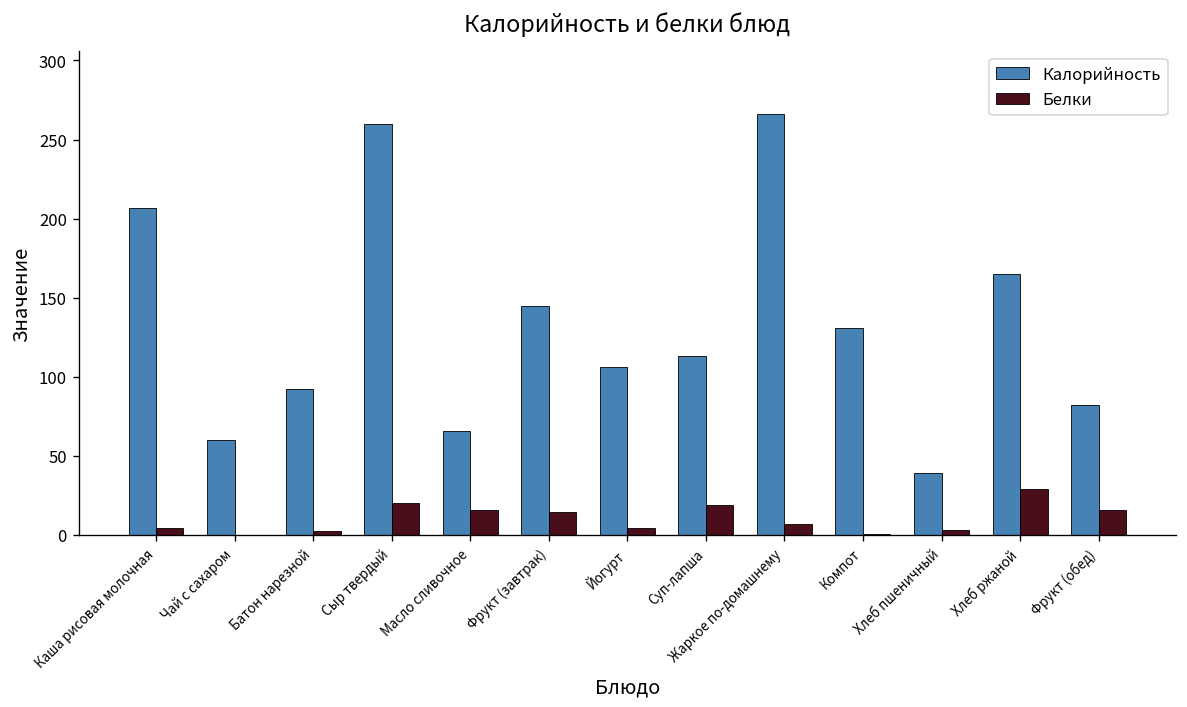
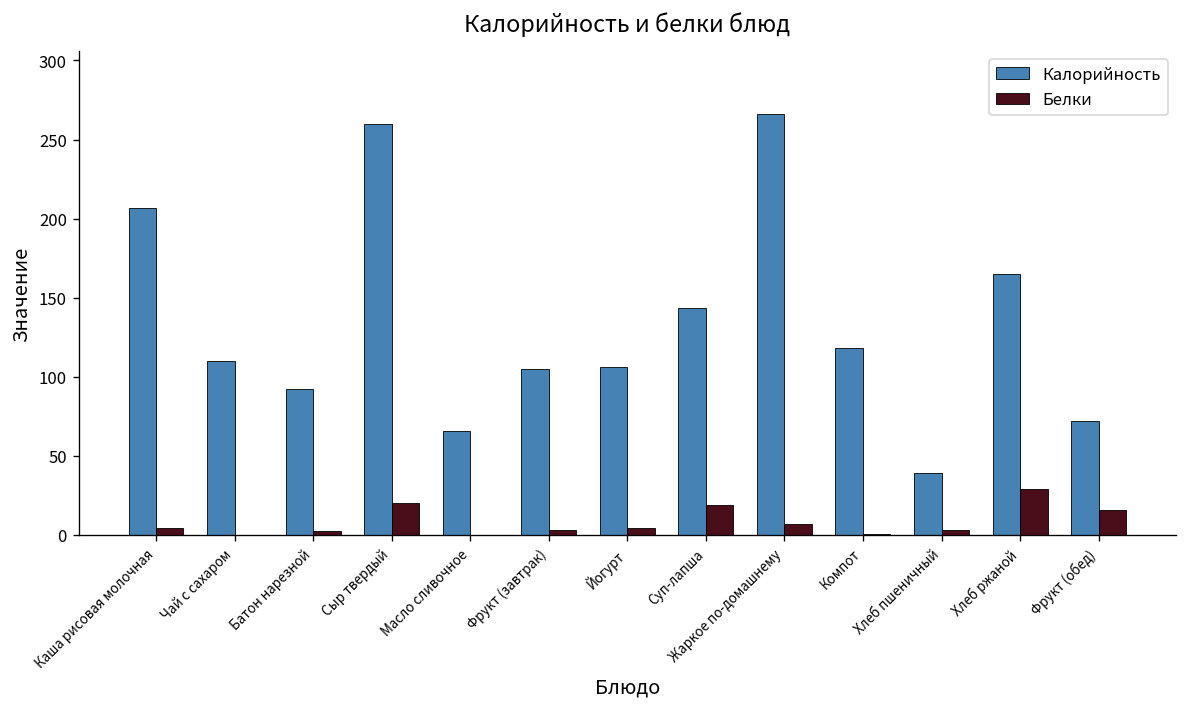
  {
    "Калорийность": {
      "Каша рисовая молочная": 206,
-     "Чай с сахаром": 60,
+     "Чай с сахаром": 110,
      "Батон нарезной": 92,
      "Сыр твердый": 260,
      "Масло сливочное": 66,
-     "Фрукт (завтрак)": 145,
+     "Фрукт (завтрак)": 105,
      "Йогурт": 106,
-     "Суп-лапша": 113,
+     "Суп-лапша": 143,
      "Жаркое по-домашнему": 266,
-     "Компот": 131,
+     "Компот": 118,
      "Хлеб пшеничный": 39,
      "Хлеб ржаной": 165,
-     "Фрукт (обед)": 82
+     "Фрукт (обед)": 72
    },
    "Белки": {
      "Каша рисовая молочная": 4,
      "Батон нарезной": 3,
      "Сыр твердый": 20,
-     "Масло сливочное": 16,
-     "Фрукт (завтрак)": 15,
+     "Масло сливочное": 0,
+     "Фрукт (завтрак)": 3,
      "Йогурт": 4,
      "Суп-лапша": 19,
      "Жаркое по-домашнему": 7,
      "Хлеб пшеничный": 3,
      "Хлеб ржаной": 29,
      "Фрукт (обед)": 16
    }
  }
